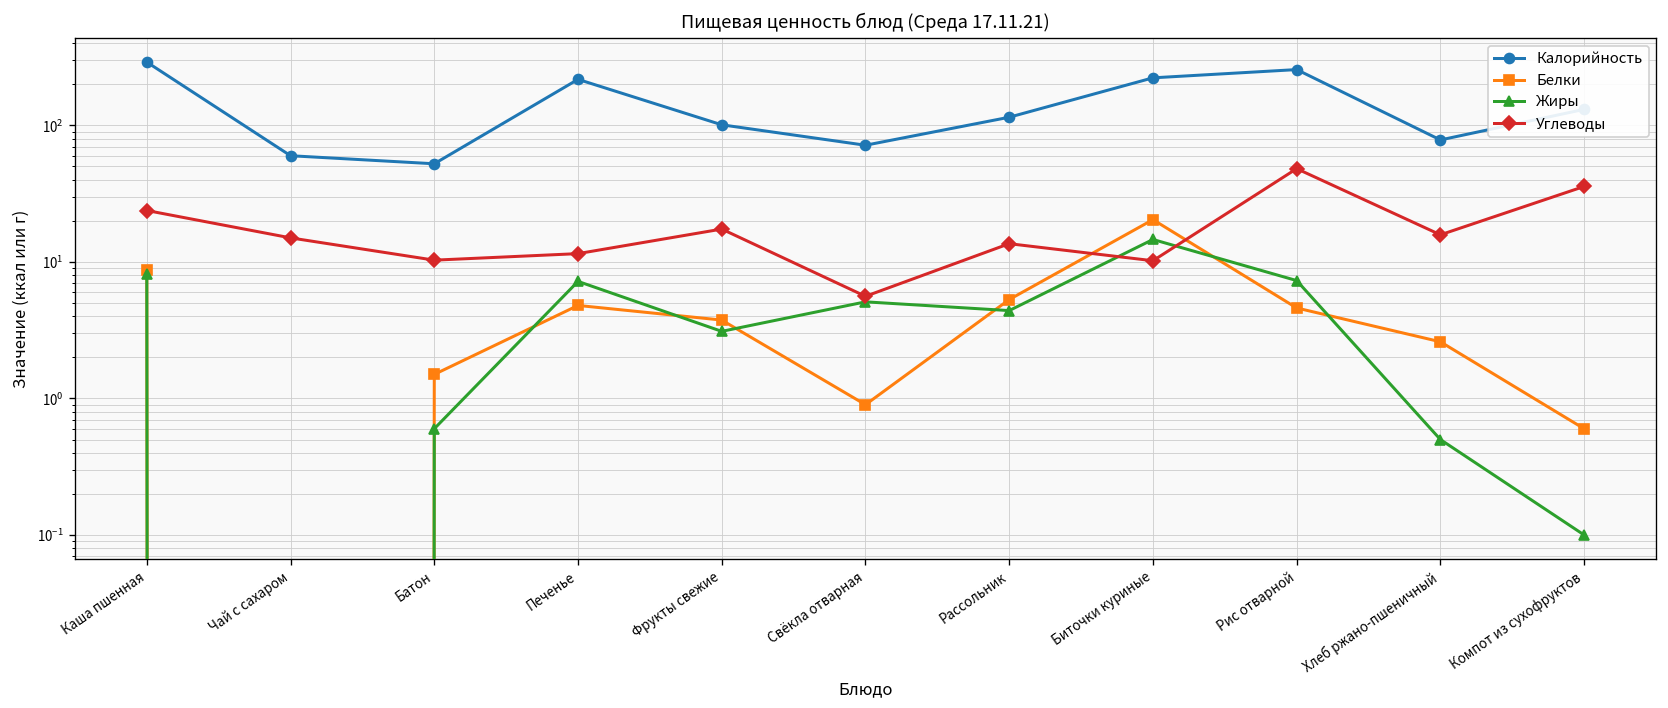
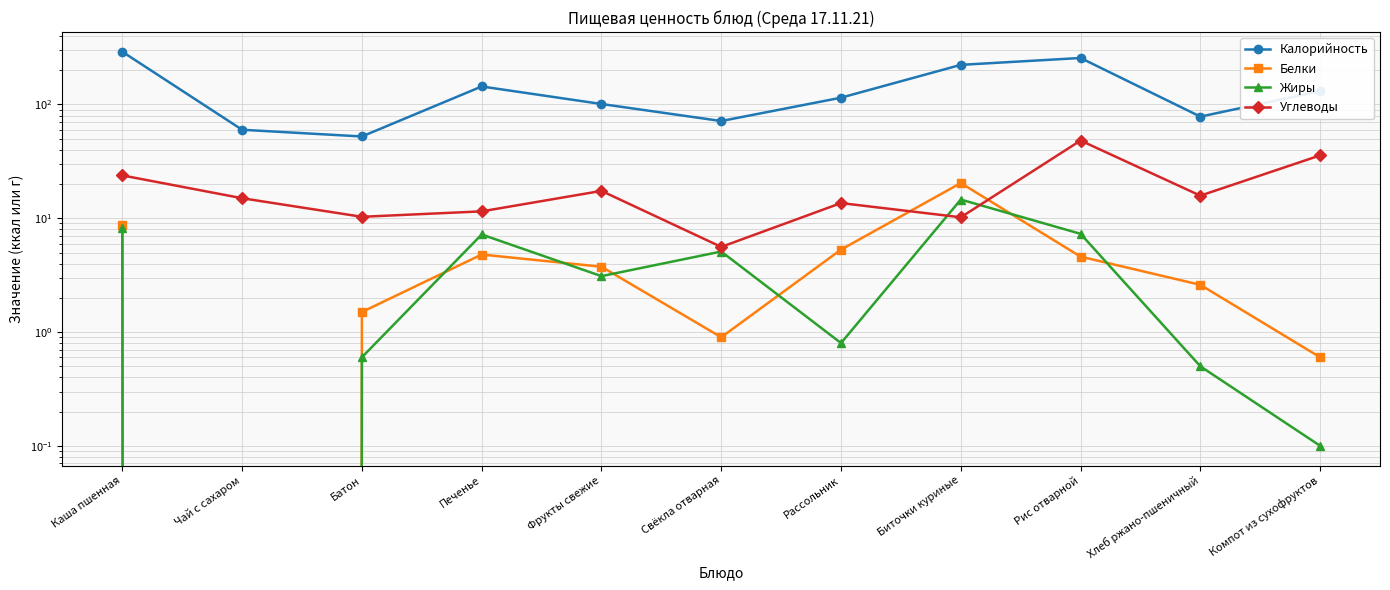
  {
    "Калорийность": {
      "Каша пшенная": 290,
      "Чай с сахаром": 60,
      "Батон": 50,
-     "Печенье": 220,
+     "Печенье": 140,
      "Фрукты свежие": 100,
      "Свёкла отварная": 70,
      "Рассольник": 110,
      "Биточки куриные": 220,
      "Рис отварной": 260,
      "Хлеб ржано-пшеничный": 80
    },
    "Белки": {
      "Каша пшенная": 9,
      "Батон": 1.5,
      "Печенье": 4.8,
      "Фрукты свежие": 3.8,
      "Свёкла отварная": 0.9,
      "Рассольник": 5,
      "Биточки куриные": 20,
      "Рис отварной": 4.6,
      "Хлеб ржано-пшеничный": 2.6,
      "Компот из сухофруктов": 0.6
    },
    "Жиры": {
      "Каша пшенная": 8,
      "Батон": 0.6,
      "Печенье": 7,
      "Фрукты свежие": 3.1,
      "Свёкла отварная": 5,
-     "Рассольник": 4.4,
+     "Рассольник": 0.8,
      "Биточки куриные": 15,
      "Рис отварной": 7,
      "Хлеб ржано-пшеничный": 0.5,
      "Компот из сухофруктов": 0.1
    },
    "Углеводы": {
      "Каша пшенная": 24,
      "Чай с сахаром": 15,
      "Батон": 10,
      "Печенье": 12,
      "Фрукты свежие": 17,
      "Свёкла отварная": 6,
      "Рассольник": 14,
      "Биточки куриные": 10,
      "Рис отварной": 48,
      "Хлеб ржано-пшеничный": 16,
      "Компот из сухофруктов": 36
    }
  }
